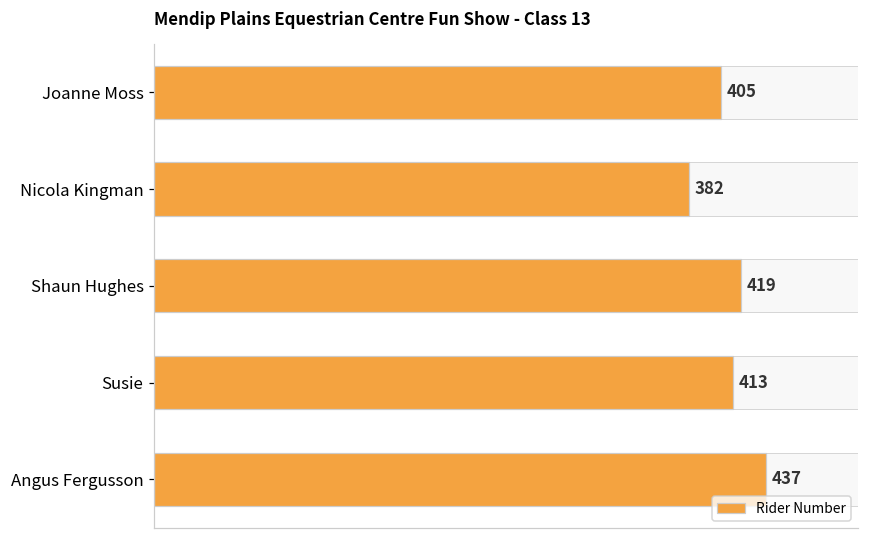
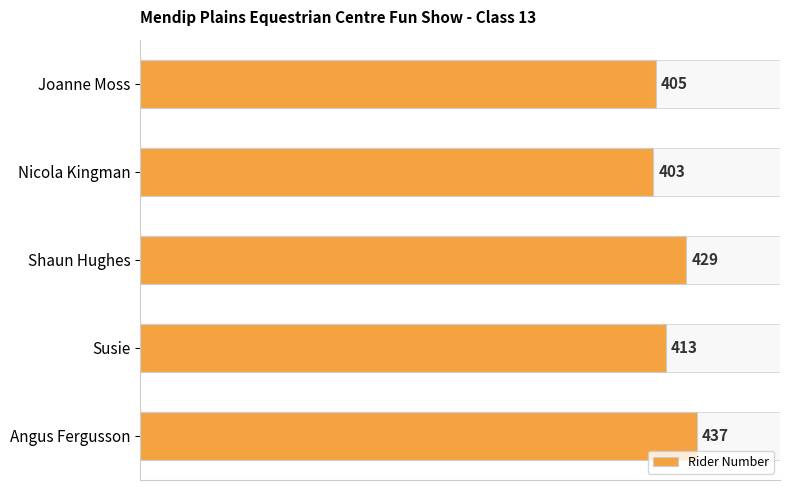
  {
    "Joanne Moss": 405,
-   "Nicola Kingman": 382,
-   "Shaun Hughes": 419,
+   "Nicola Kingman": 403,
+   "Shaun Hughes": 429,
    "Susie": 413,
    "Angus Fergusson": 437
  }
